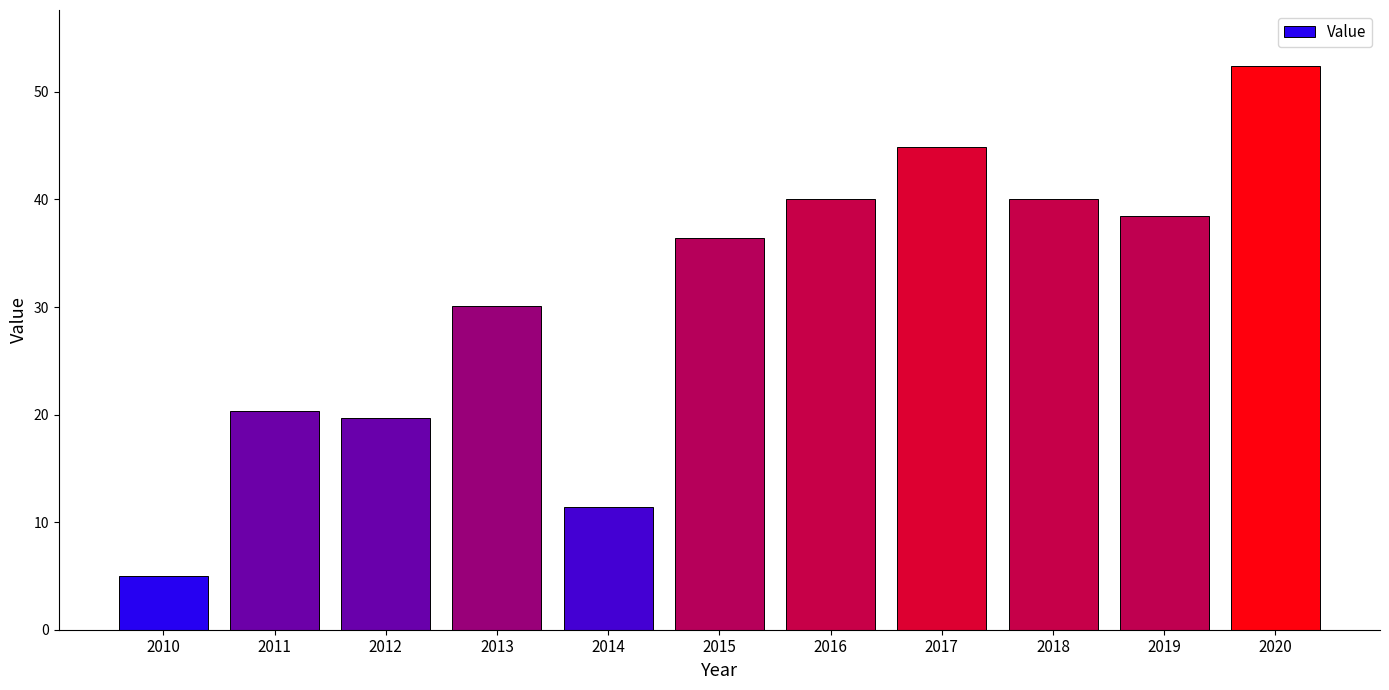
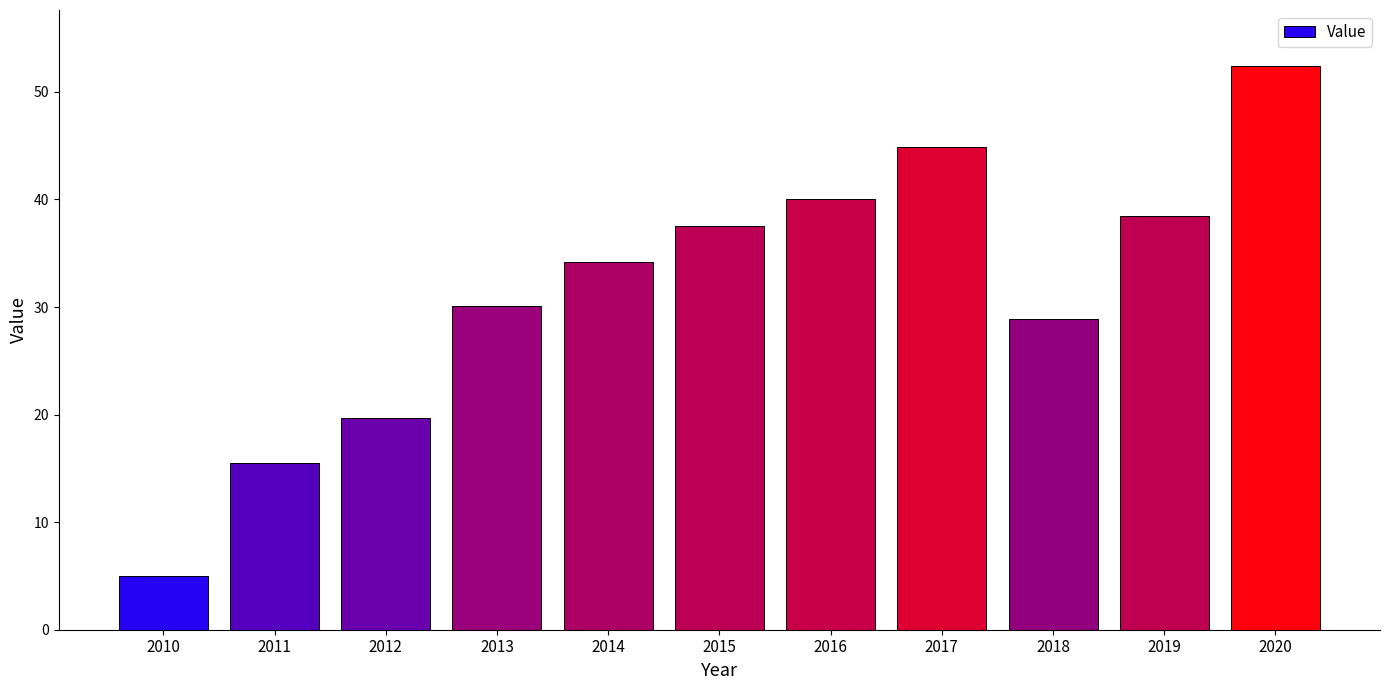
  {
    "2010": 5.0,
-   "2011": 20.3,
+   "2011": 15.5,
    "2012": 19.7,
    "2013": 30.1,
-   "2014": 11.4,
-   "2015": 36.5,
+   "2014": 34.2,
+   "2015": 37.5,
    "2016": 40.1,
    "2017": 44.9,
-   "2018": 40.0,
+   "2018": 28.8,
    "2019": 38.5,
    "2020": 52.4
  }
